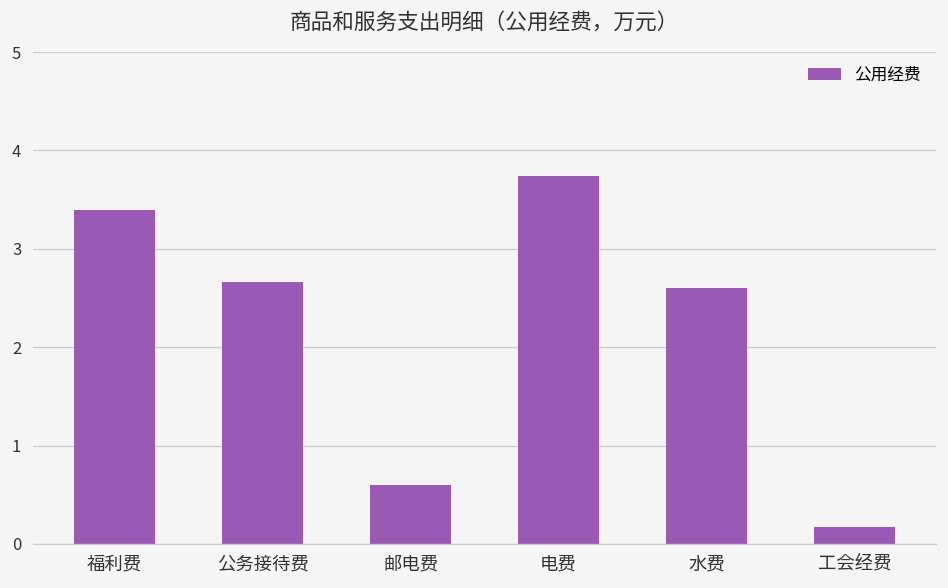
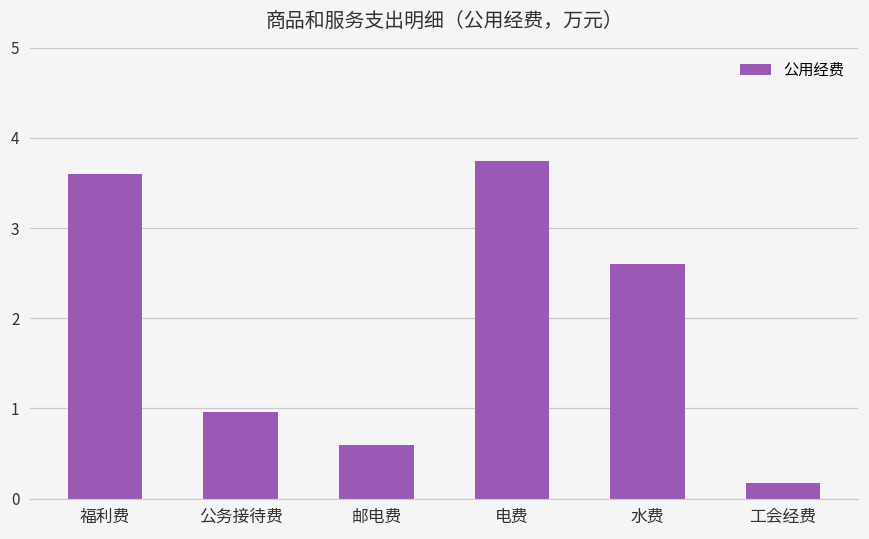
  {
-   "福利费": 3.4,
-   "公务接待费": 2.7,
+   "福利费": 3.6,
+   "公务接待费": 1.0,
    "邮电费": 0.6,
    "电费": 3.7,
    "水费": 2.6,
    "工会经费": 0.2
  }
